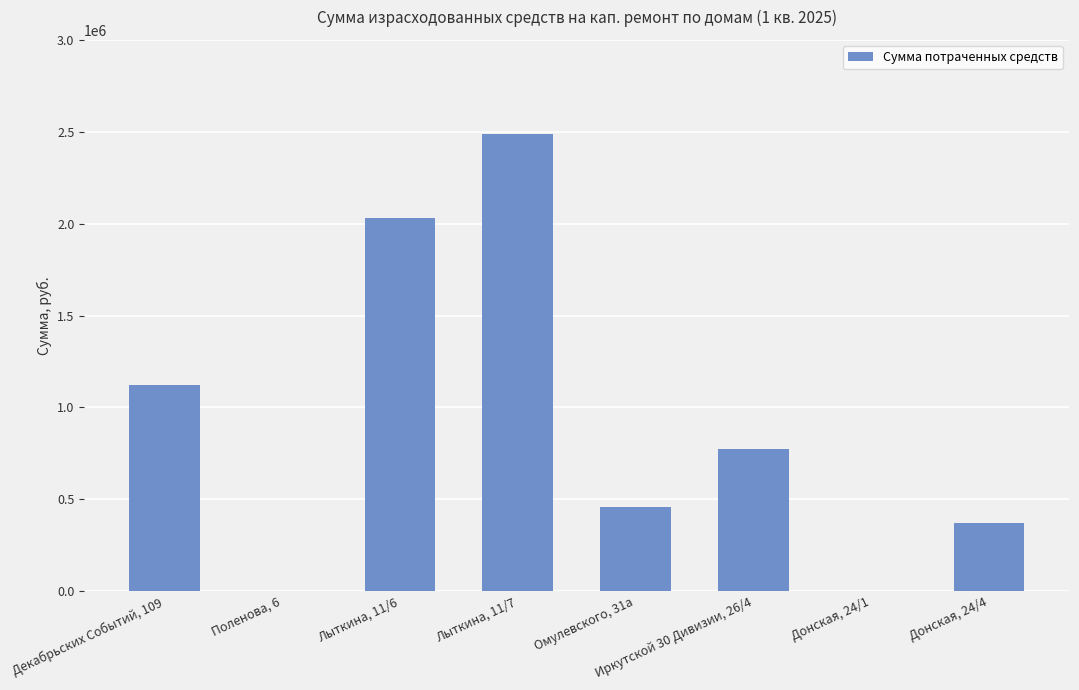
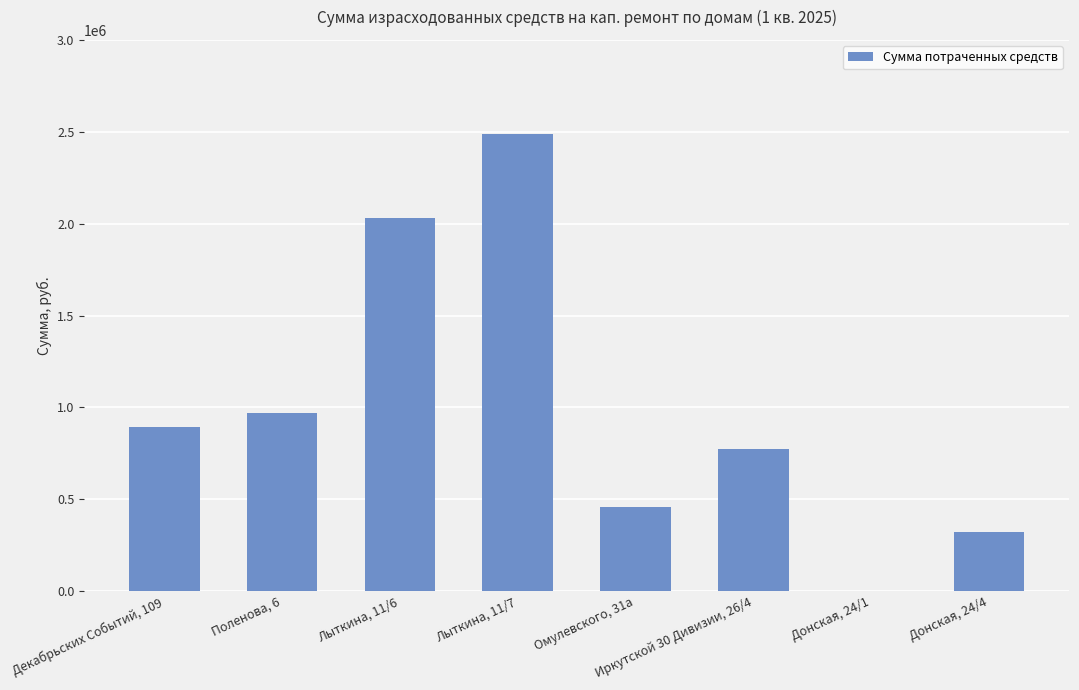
  {
-   "Декабрьских Событий, 109": 1120000,
-   "Поленова, 6": 0,
+   "Декабрьских Событий, 109": 890000,
+   "Поленова, 6": 970000,
    "Лыткина, 11/6": 2030000,
    "Лыткина, 11/7": 2490000,
    "Омулевского, 31а": 460000,
    "Иркутской 30 Дивизии, 26/4": 770000,
    "Донская, 24/1": 0,
-   "Донская, 24/4": 370000
+   "Донская, 24/4": 320000
  }
